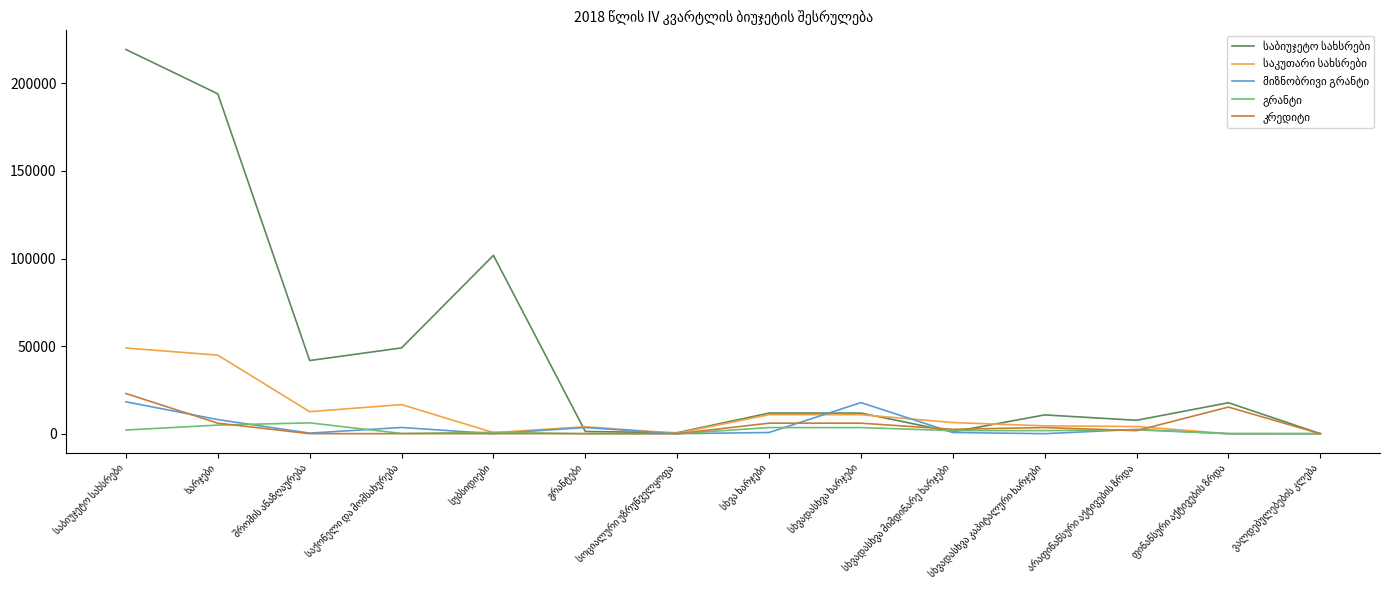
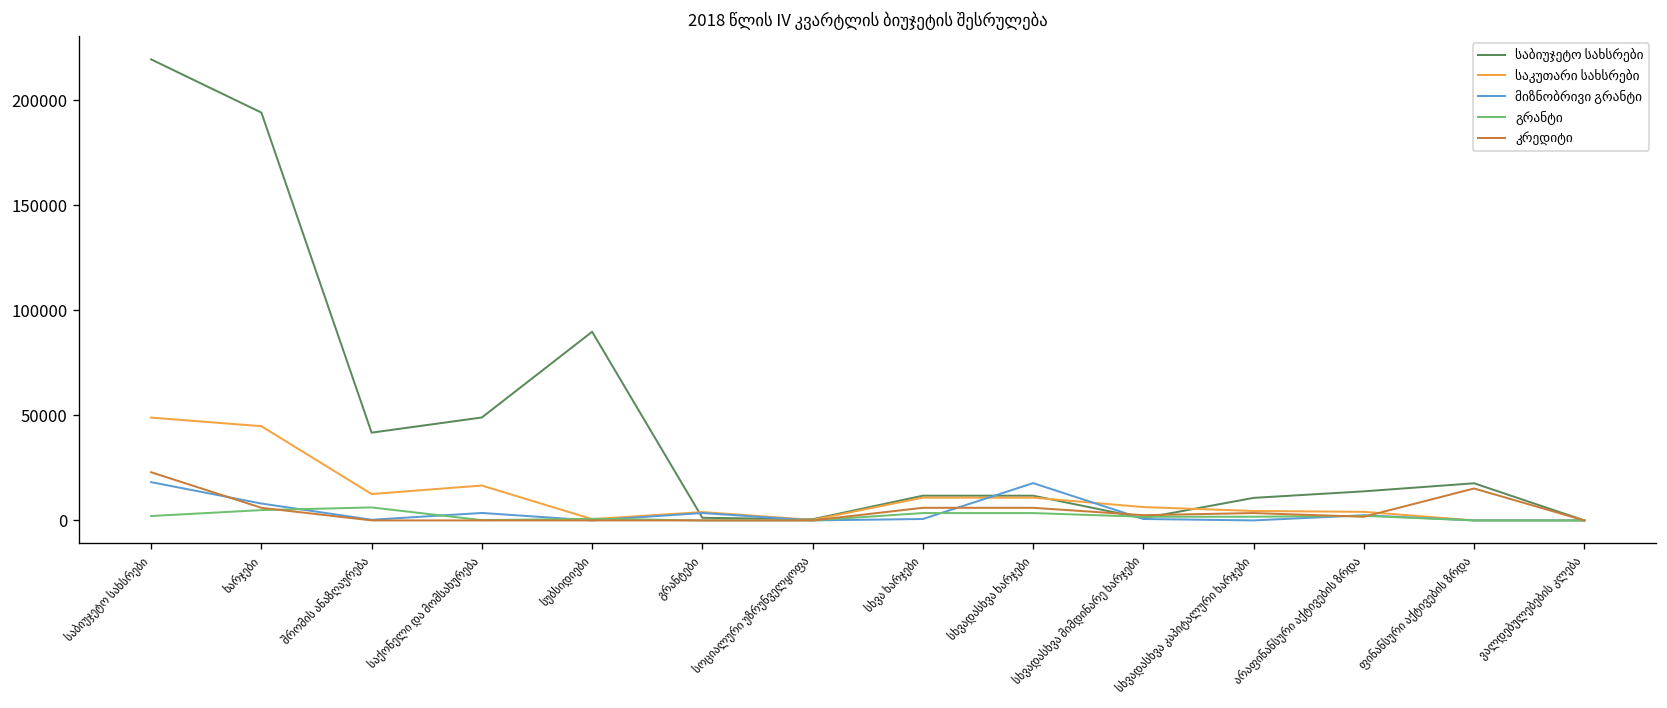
  {
    "საბიუჯეტო სახსრები": {
      "საბიუჯეტო სახსრები": 219000,
      "ხარჯები": 194000,
      "შრომის ანაზღაურება": 42000,
      "საქონელი და მომსახურება": 49000,
-     "სუბსიდიები": 102000,
+     "სუბსიდიები": 90000,
      "სხვადასხვა კაპიტალური ხარჯები": 11000,
-     "არაფინანსური აქტივების ზრდა": 8000,
+     "არაფინანსური აქტივების ზრდა": 14000,
      "ფინანსური აქტივების ზრდა": 18000
    },
    "მიზნობრივი გრანტი": {
      "საბიუჯეტო სახსრები": 18000,
      "ხარჯები": 8000,
      "საქონელი და მომსახურება": 4000,
      "სხვა ხარჯები": 1000,
      "სხვადასხვა ხარჯები": 18000,
      "სხვადასხვა კაპიტალური ხარჯები": 0
    },
    "გრანტი": {
      "საბიუჯეტო სახსრები": 2000,
      "შრომის ანაზღაურება": 6000,
      "სხვა ხარჯები": 3000,
      "სხვადასხვა ხარჯები": 3000,
      "სხვადასხვა კაპიტალური ხარჯები": 2000
    }
  }
